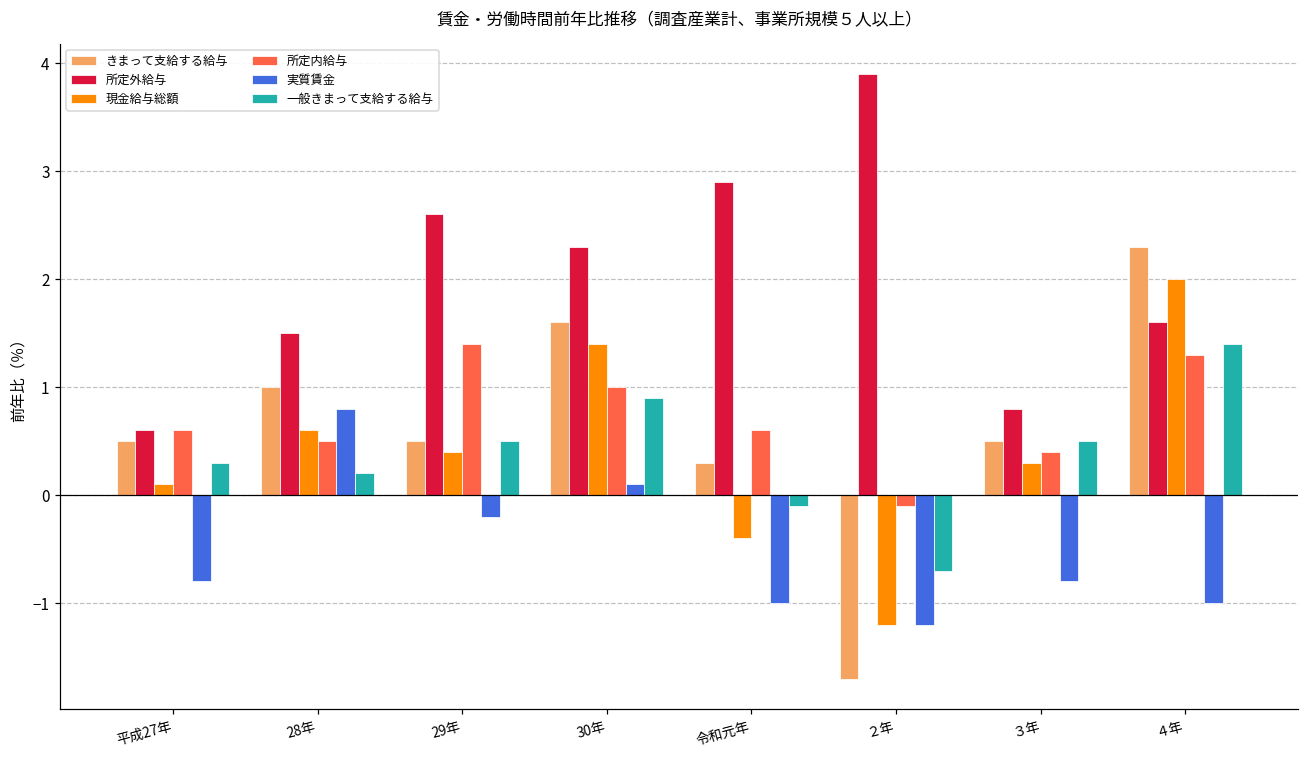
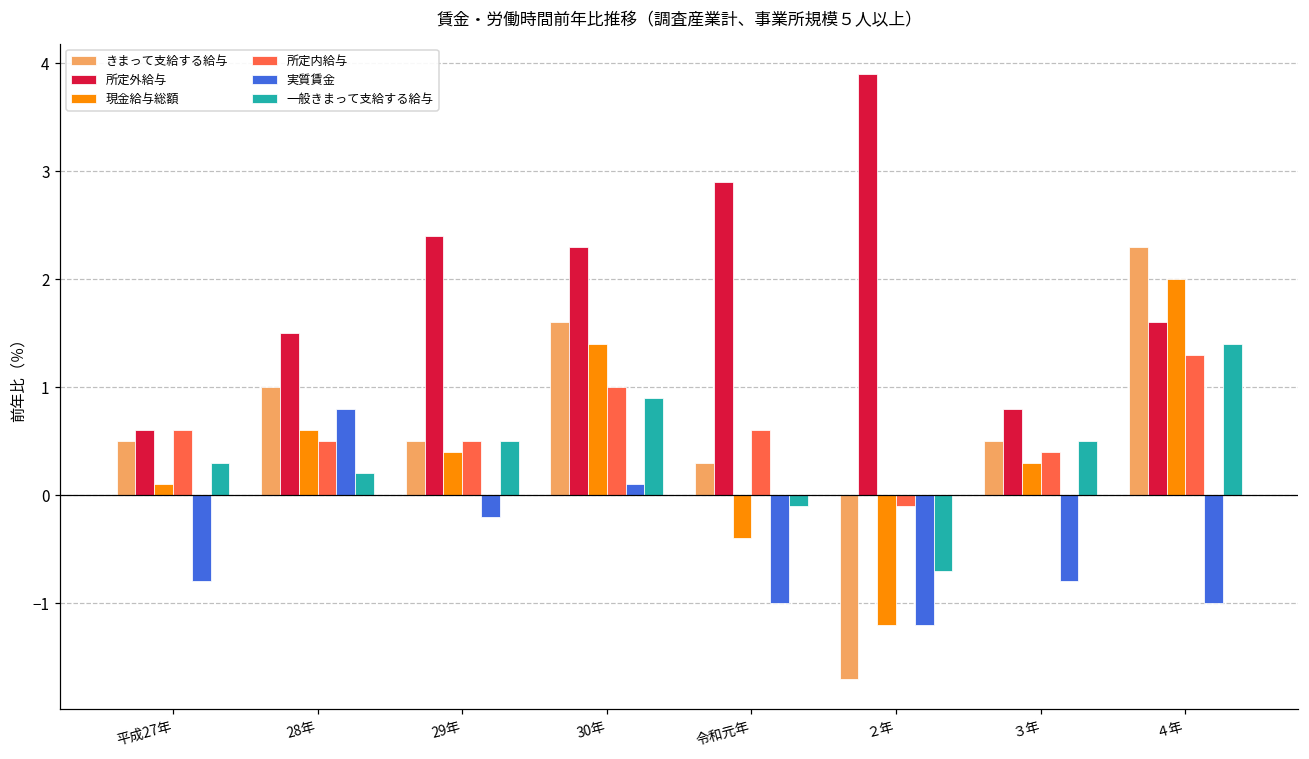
  {
    "きまって支給する給与": {
      "平成27年": 0.5,
      "28年": 1.0,
      "29年": 0.5,
      "30年": 1.6,
      "令和元年": 0.3,
      "２年": -1.7,
      "３年": 0.5,
      "４年": 2.3
    },
    "所定外給与": {
      "平成27年": 0.6,
      "28年": 1.5,
-     "29年": 2.6,
+     "29年": 2.4,
      "30年": 2.3,
      "令和元年": 2.9,
      "２年": 3.9,
      "３年": 0.8,
      "４年": 1.6
    },
    "現金給与総額": {
      "平成27年": 0.1,
      "28年": 0.6,
      "29年": 0.4,
      "30年": 1.4,
      "令和元年": -0.4,
      "２年": -1.2,
      "３年": 0.3,
      "４年": 2.0
    },
    "所定内給与": {
      "平成27年": 0.6,
      "28年": 0.5,
-     "29年": 1.4,
+     "29年": 0.5,
      "30年": 1.0,
      "令和元年": 0.6,
      "２年": -0.1,
      "３年": 0.4,
      "４年": 1.3
    },
    "実質賃金": {
      "平成27年": -0.8,
      "28年": 0.8,
      "29年": -0.2,
      "30年": 0.1,
      "令和元年": -1.0,
      "２年": -1.2,
      "３年": -0.8,
      "４年": -1.0
    },
    "一般きまって支給する給与": {
      "平成27年": 0.3,
      "28年": 0.2,
      "29年": 0.5,
      "30年": 0.9,
      "令和元年": -0.1,
      "２年": -0.7,
      "３年": 0.5,
      "４年": 1.4
    }
  }
